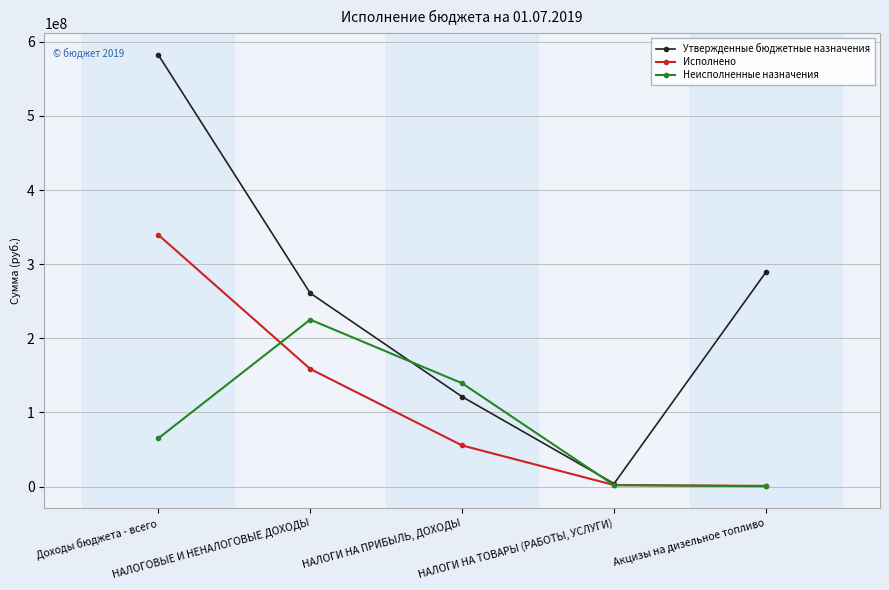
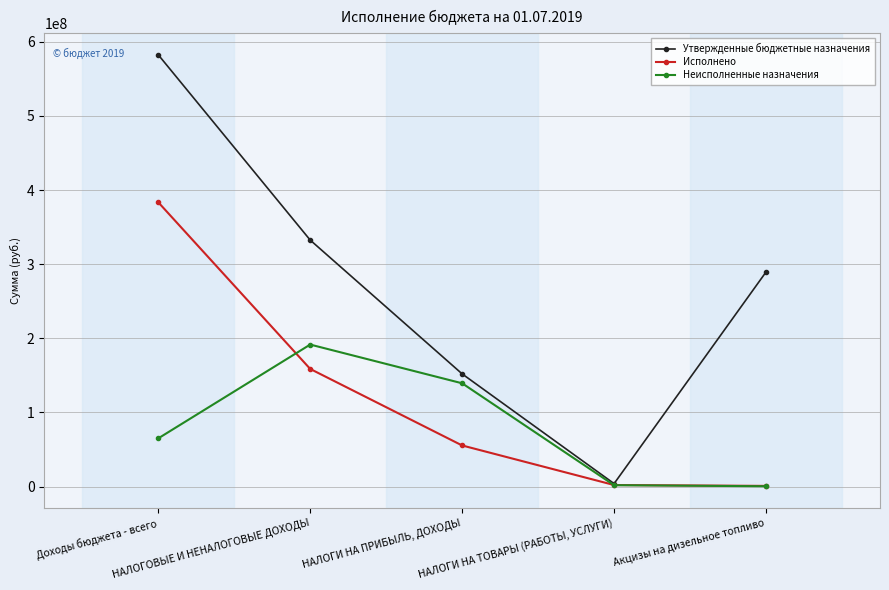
  {
    "Утвержденные бюджетные назначения": {
      "Доходы бюджета - всего": 580000000,
-     "НАЛОГОВЫЕ И НЕНАЛОГОВЫЕ ДОХОДЫ": 260000000,
-     "НАЛОГИ НА ПРИБЫЛЬ, ДОХОДЫ": 120000000,
+     "НАЛОГОВЫЕ И НЕНАЛОГОВЫЕ ДОХОДЫ": 330000000,
+     "НАЛОГИ НА ПРИБЫЛЬ, ДОХОДЫ": 150000000,
      "Акцизы на дизельное топливо": 290000000
    },
    "Исполнено": {
-     "Доходы бюджета - всего": 340000000,
+     "Доходы бюджета - всего": 380000000,
      "НАЛОГОВЫЕ И НЕНАЛОГОВЫЕ ДОХОДЫ": 160000000,
      "НАЛОГИ НА ПРИБЫЛЬ, ДОХОДЫ": 60000000
    },
    "Неисполненные назначения": {
      "Доходы бюджета - всего": 70000000,
-     "НАЛОГОВЫЕ И НЕНАЛОГОВЫЕ ДОХОДЫ": 230000000,
+     "НАЛОГОВЫЕ И НЕНАЛОГОВЫЕ ДОХОДЫ": 190000000,
      "НАЛОГИ НА ПРИБЫЛЬ, ДОХОДЫ": 140000000
    }
  }
